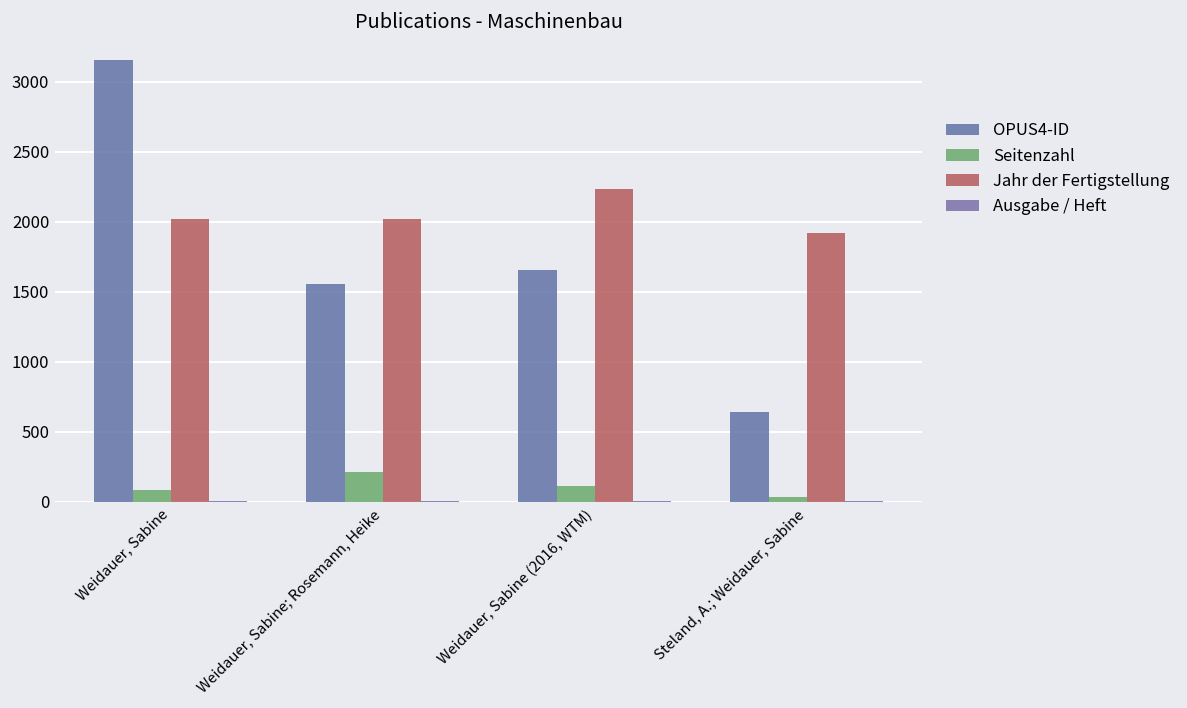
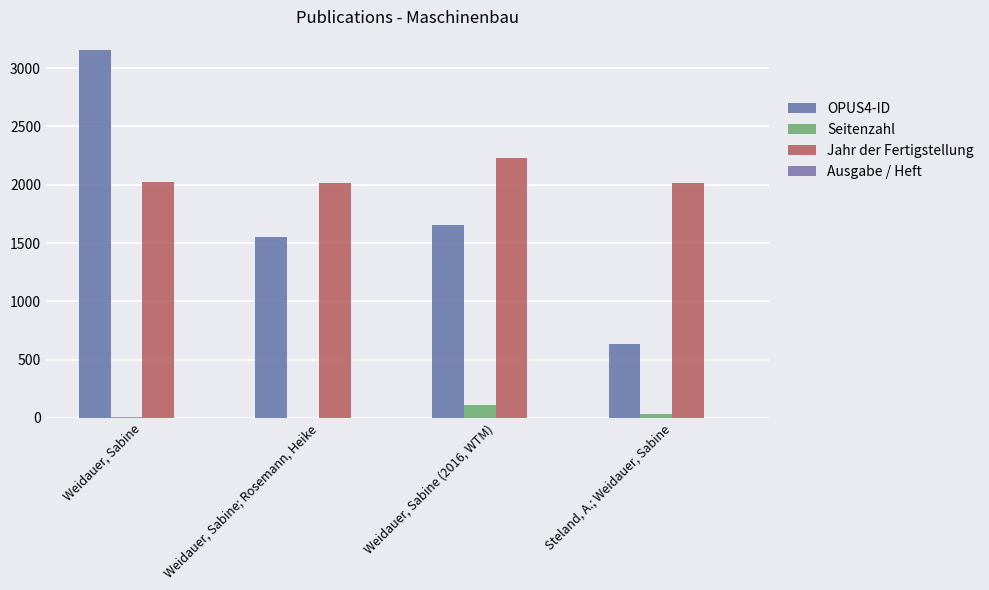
  {
    "Seitenzahl": {
-     "Weidauer, Sabine": 80,
-     "Weidauer, Sabine; Rosemann, Heike": 210,
+     "Weidauer, Sabine": 10,
+     "Weidauer, Sabine; Rosemann, Heike": 0,
      "Weidauer, Sabine (2016, WTM)": 110,
      "Steland, A.; Weidauer, Sabine": 30
    },
    "Jahr der Fertigstellung": {
      "Weidauer, Sabine": 2020,
      "Weidauer, Sabine; Rosemann, Heike": 2020,
      "Weidauer, Sabine (2016, WTM)": 2230,
-     "Steland, A.; Weidauer, Sabine": 1920
+     "Steland, A.; Weidauer, Sabine": 2010
    }
  }
